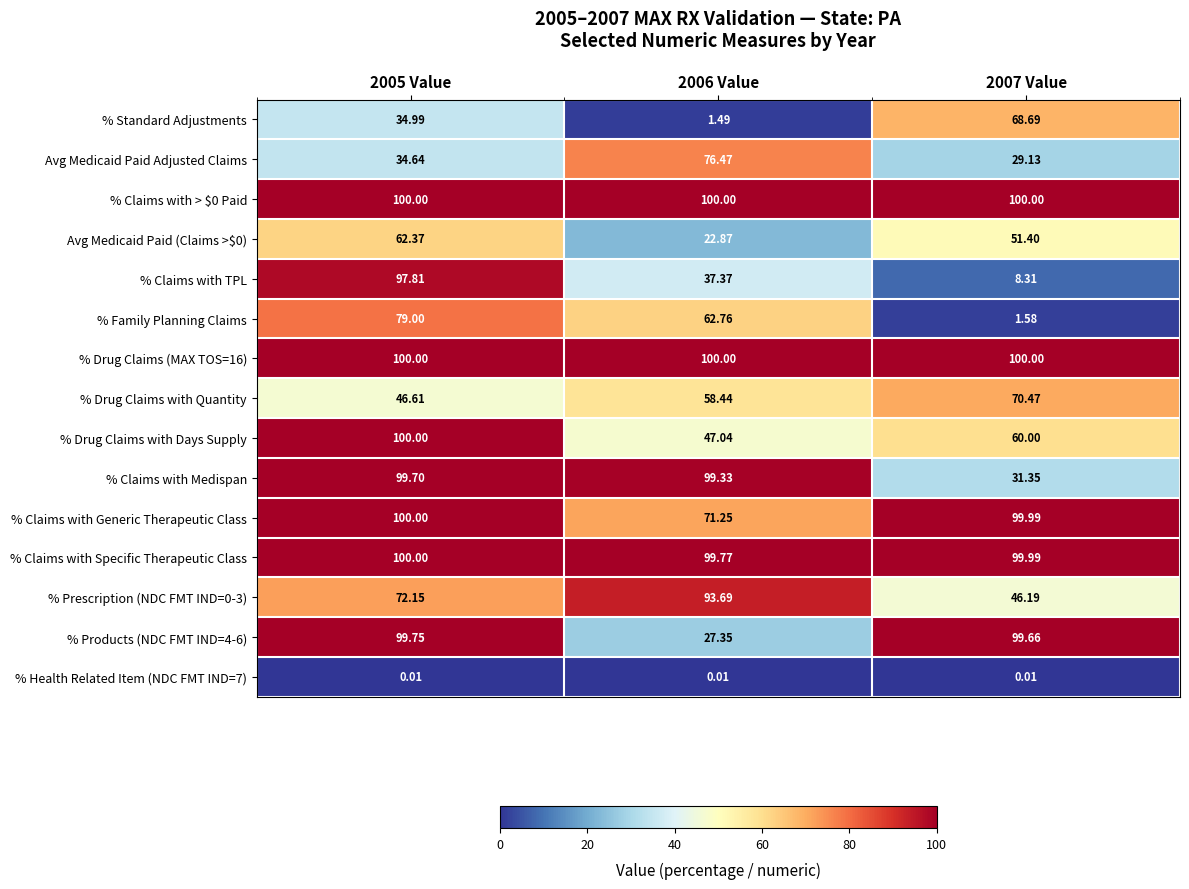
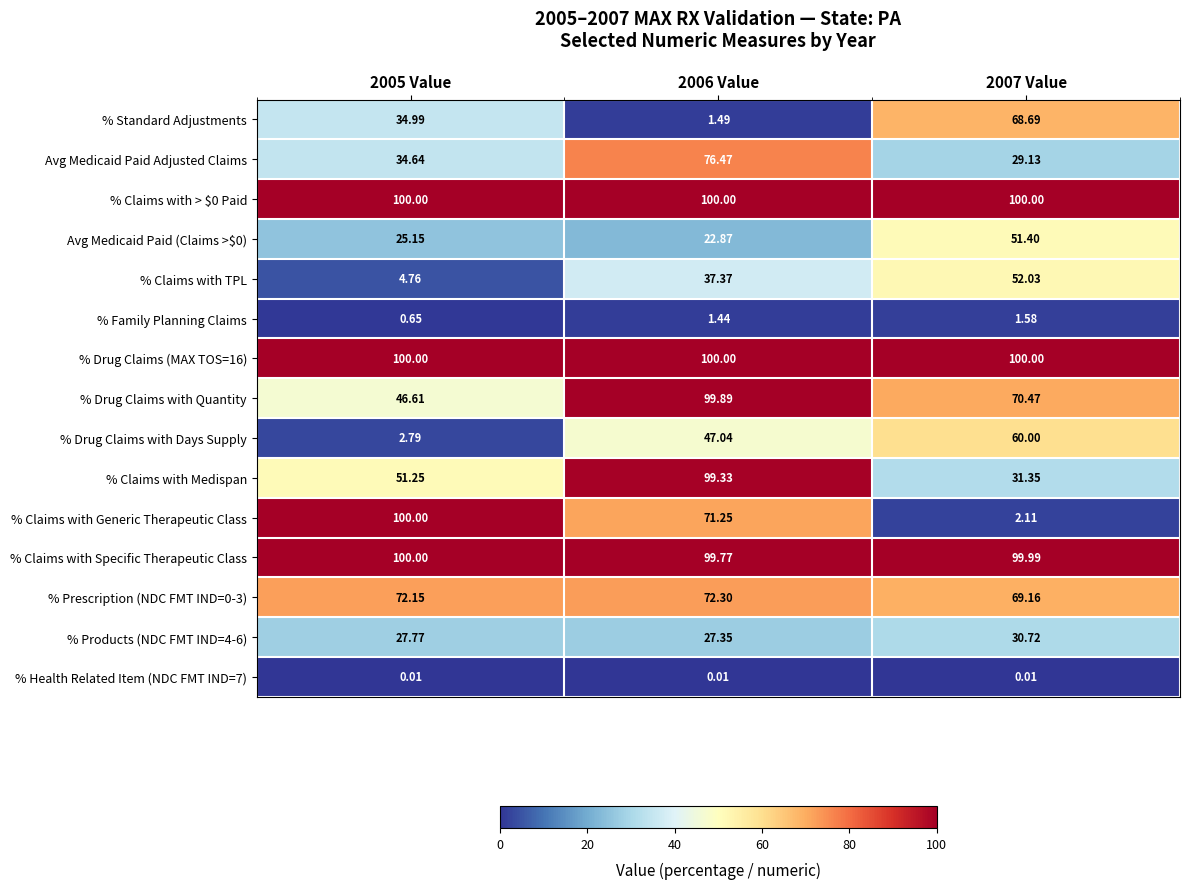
  {
    "% Standard Adjustments": {
      "2005 Value": 34.99,
      "2006 Value": 1.49,
      "2007 Value": 68.69
    },
    "Avg Medicaid Paid Adjusted Claims": {
      "2005 Value": 34.64,
      "2006 Value": 76.47,
      "2007 Value": 29.13
    },
    "% Claims with > $0 Paid": {
      "2005 Value": 100.00,
      "2006 Value": 100.00,
      "2007 Value": 100.00
    },
    "Avg Medicaid Paid (Claims >$0)": {
-     "2005 Value": 62.37,
+     "2005 Value": 25.15,
      "2006 Value": 22.87,
      "2007 Value": 51.40
    },
    "% Claims with TPL": {
-     "2005 Value": 97.81,
+     "2005 Value": 4.76,
      "2006 Value": 37.37,
-     "2007 Value": 8.31
+     "2007 Value": 52.03
    },
    "% Family Planning Claims": {
-     "2005 Value": 79.00,
-     "2006 Value": 62.76,
+     "2005 Value": 0.65,
+     "2006 Value": 1.44,
      "2007 Value": 1.58
    },
    "% Drug Claims (MAX TOS=16)": {
      "2005 Value": 100.00,
      "2006 Value": 100.00,
      "2007 Value": 100.00
    },
    "% Drug Claims with Quantity": {
      "2005 Value": 46.61,
-     "2006 Value": 58.44,
+     "2006 Value": 99.89,
      "2007 Value": 70.47
    },
    "% Drug Claims with Days Supply": {
-     "2005 Value": 100.00,
+     "2005 Value": 2.79,
      "2006 Value": 47.04,
      "2007 Value": 60.00
    },
    "% Claims with Medispan": {
-     "2005 Value": 99.70,
+     "2005 Value": 51.25,
      "2006 Value": 99.33,
      "2007 Value": 31.35
    },
    "% Claims with Generic Therapeutic Class": {
      "2005 Value": 100.00,
      "2006 Value": 71.25,
-     "2007 Value": 99.99
+     "2007 Value": 2.11
    },
    "% Claims with Specific Therapeutic Class": {
      "2005 Value": 100.00,
      "2006 Value": 99.77,
      "2007 Value": 99.99
    },
    "% Prescription (NDC FMT IND=0-3)": {
      "2005 Value": 72.15,
-     "2006 Value": 93.69,
-     "2007 Value": 46.19
+     "2006 Value": 72.30,
+     "2007 Value": 69.16
    },
    "% Products (NDC FMT IND=4-6)": {
-     "2005 Value": 99.75,
+     "2005 Value": 27.77,
      "2006 Value": 27.35,
-     "2007 Value": 99.66
+     "2007 Value": 30.72
    },
    "% Health Related Item (NDC FMT IND=7)": {
      "2005 Value": 0.01,
      "2006 Value": 0.01,
      "2007 Value": 0.01
    }
  }
